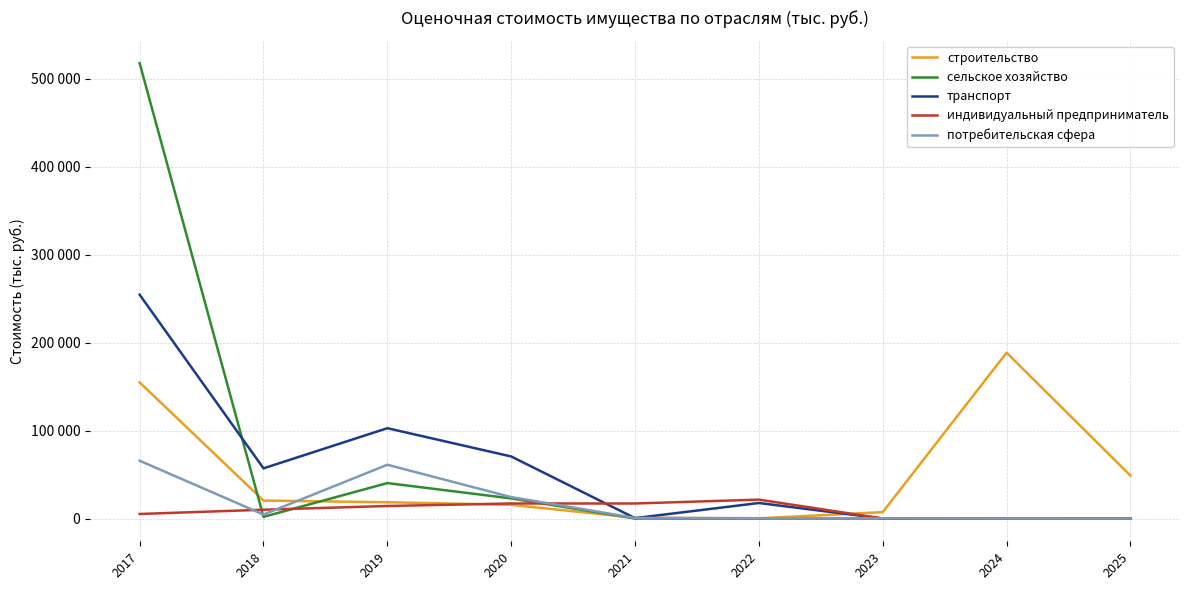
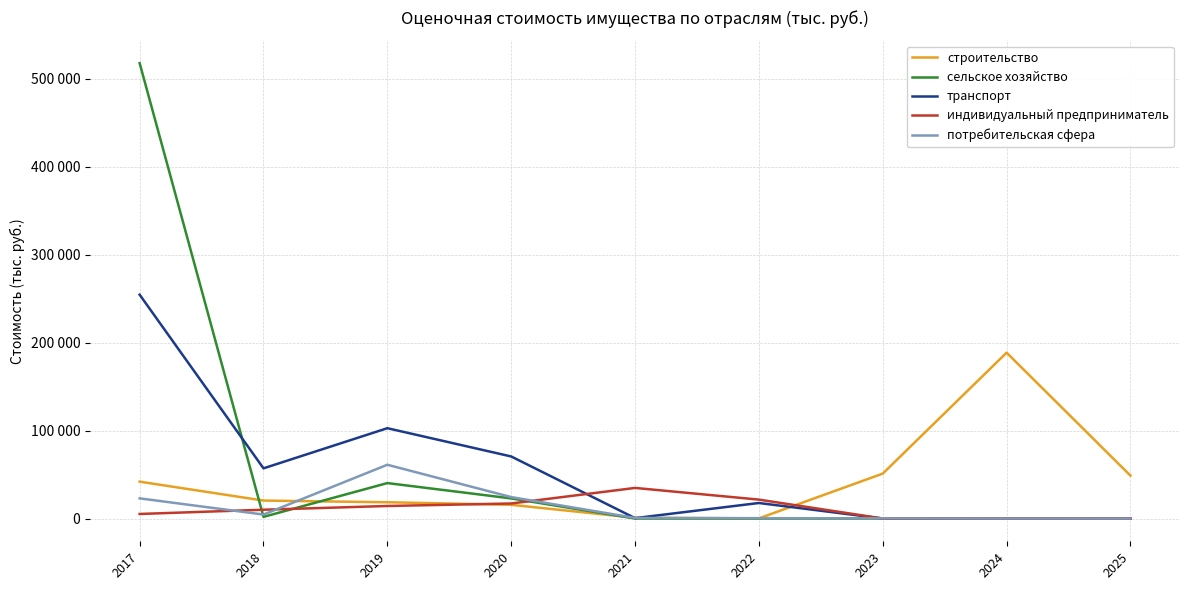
  {
    "строительство": {
-     "2017": 150000,
+     "2017": 40000,
      "2018": 20000,
      "2019": 20000,
-     "2023": 10000,
+     "2023": 50000,
      "2024": 190000,
      "2025": 50000
    },
    "сельское хозяйство": {
      "2017": 520000,
      "2019": 40000
    },
    "транспорт": {
      "2017": 250000,
      "2018": 60000,
      "2019": 100000,
      "2020": 70000,
      "2022": 20000
    },
    "индивидуальный предприниматель": {
      "2017": 10000,
      "2018": 10000,
      "2019": 10000,
-     "2021": 20000,
+     "2021": 30000,
      "2022": 20000
    },
    "потребительская сфера": {
-     "2017": 70000,
+     "2017": 20000,
      "2019": 60000
    }
  }
